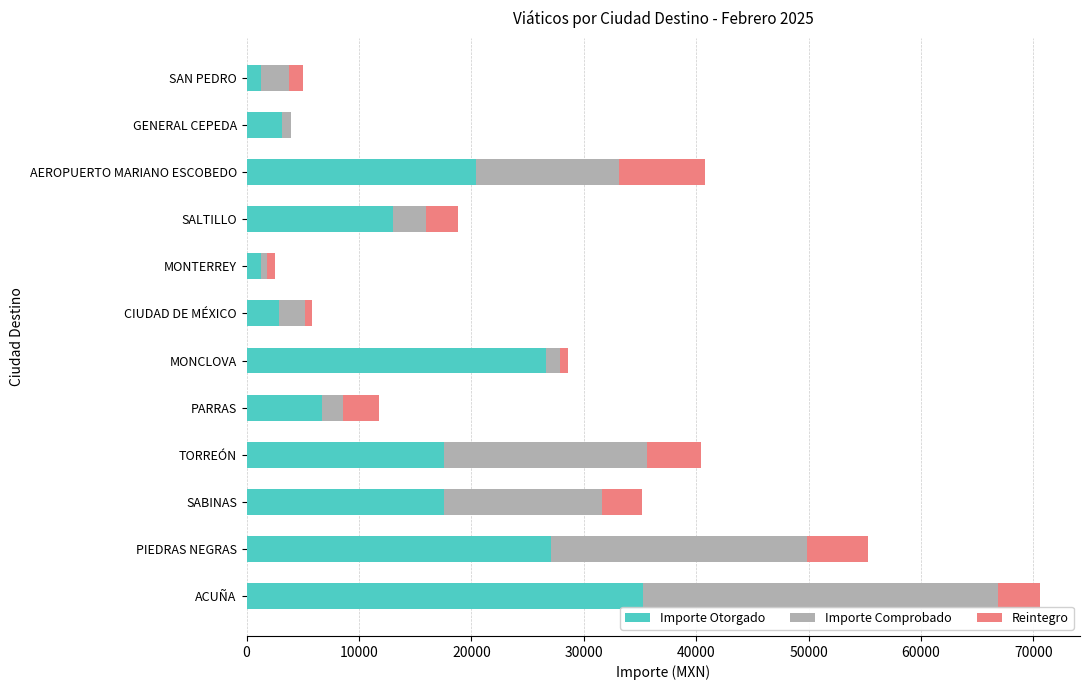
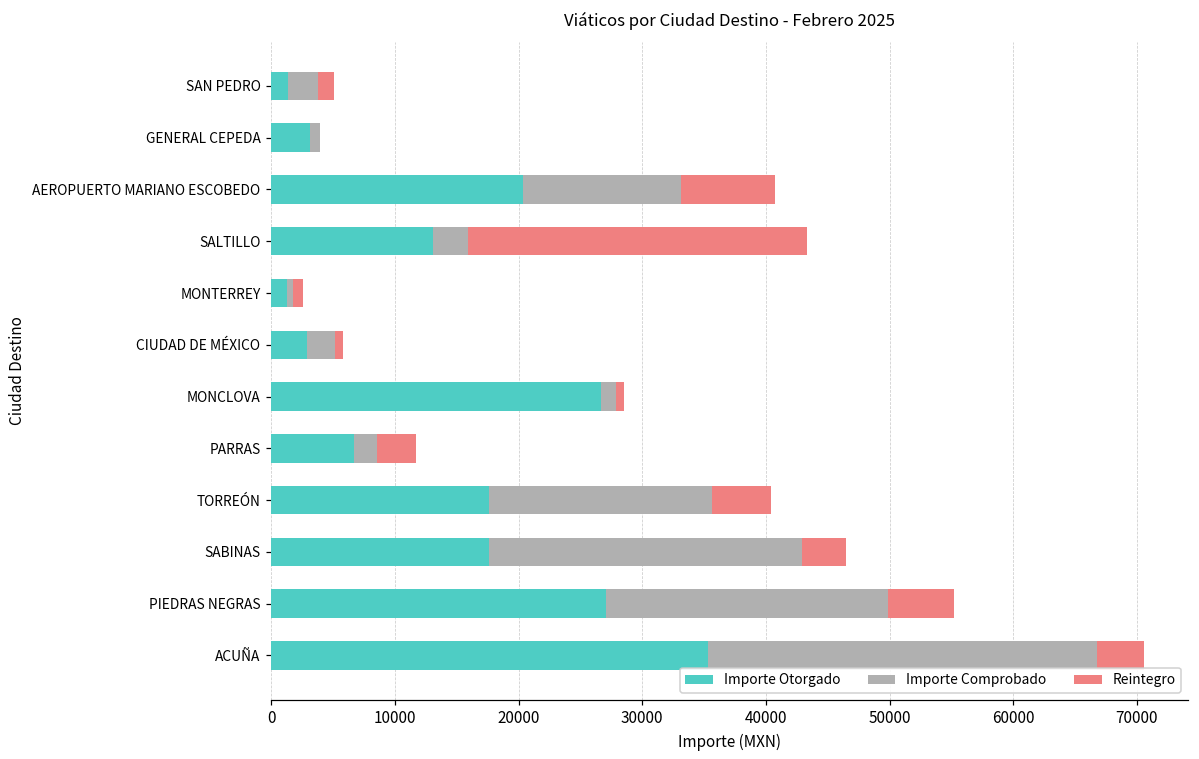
  {
    "Importe Otorgado": {
      "SAN PEDRO": 1300,
      "GENERAL CEPEDA": 3100,
      "AEROPUERTO MARIANO ESCOBEDO": 20400,
      "SALTILLO": 13100,
      "MONTERREY": 1300,
      "CIUDAD DE MÉXICO": 2900,
      "MONCLOVA": 26600,
      "PARRAS": 6700,
      "TORREÓN": 17600,
      "SABINAS": 17600,
      "PIEDRAS NEGRAS": 27100,
      "ACUÑA": 35300
    },
    "Importe Comprobado": {
      "SAN PEDRO": 2500,
      "GENERAL CEPEDA": 800,
      "AEROPUERTO MARIANO ESCOBEDO": 12800,
      "SALTILLO": 2900,
      "MONTERREY": 500,
      "CIUDAD DE MÉXICO": 2300,
      "MONCLOVA": 1200,
      "PARRAS": 1900,
      "TORREÓN": 18000,
-     "SABINAS": 14000,
+     "SABINAS": 25300,
      "PIEDRAS NEGRAS": 22800,
      "ACUÑA": 31500
    },
    "Reintegro": {
      "SAN PEDRO": 1300,
      "GENERAL CEPEDA": 0,
      "AEROPUERTO MARIANO ESCOBEDO": 7600,
-     "SALTILLO": 2900,
+     "SALTILLO": 27400,
      "MONTERREY": 800,
      "CIUDAD DE MÉXICO": 600,
      "MONCLOVA": 700,
      "PARRAS": 3200,
      "TORREÓN": 4800,
      "SABINAS": 3600,
      "PIEDRAS NEGRAS": 5400,
      "ACUÑA": 3800
    }
  }
